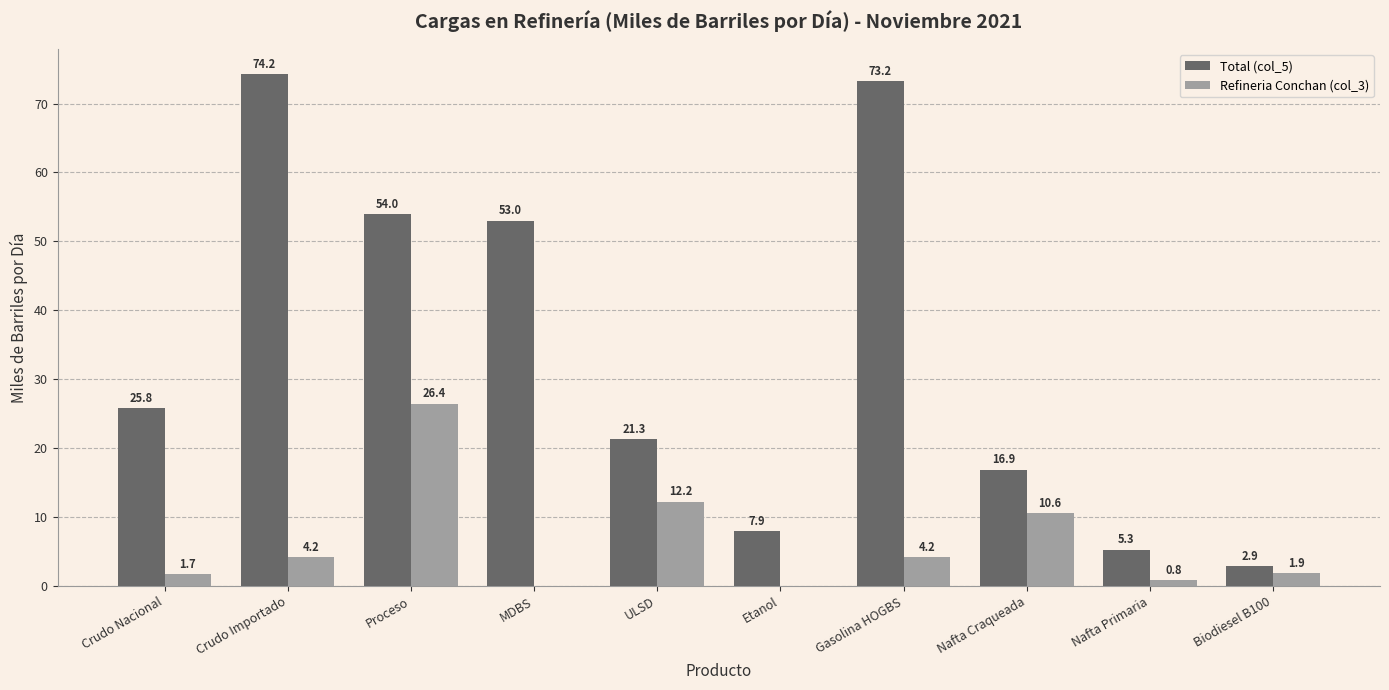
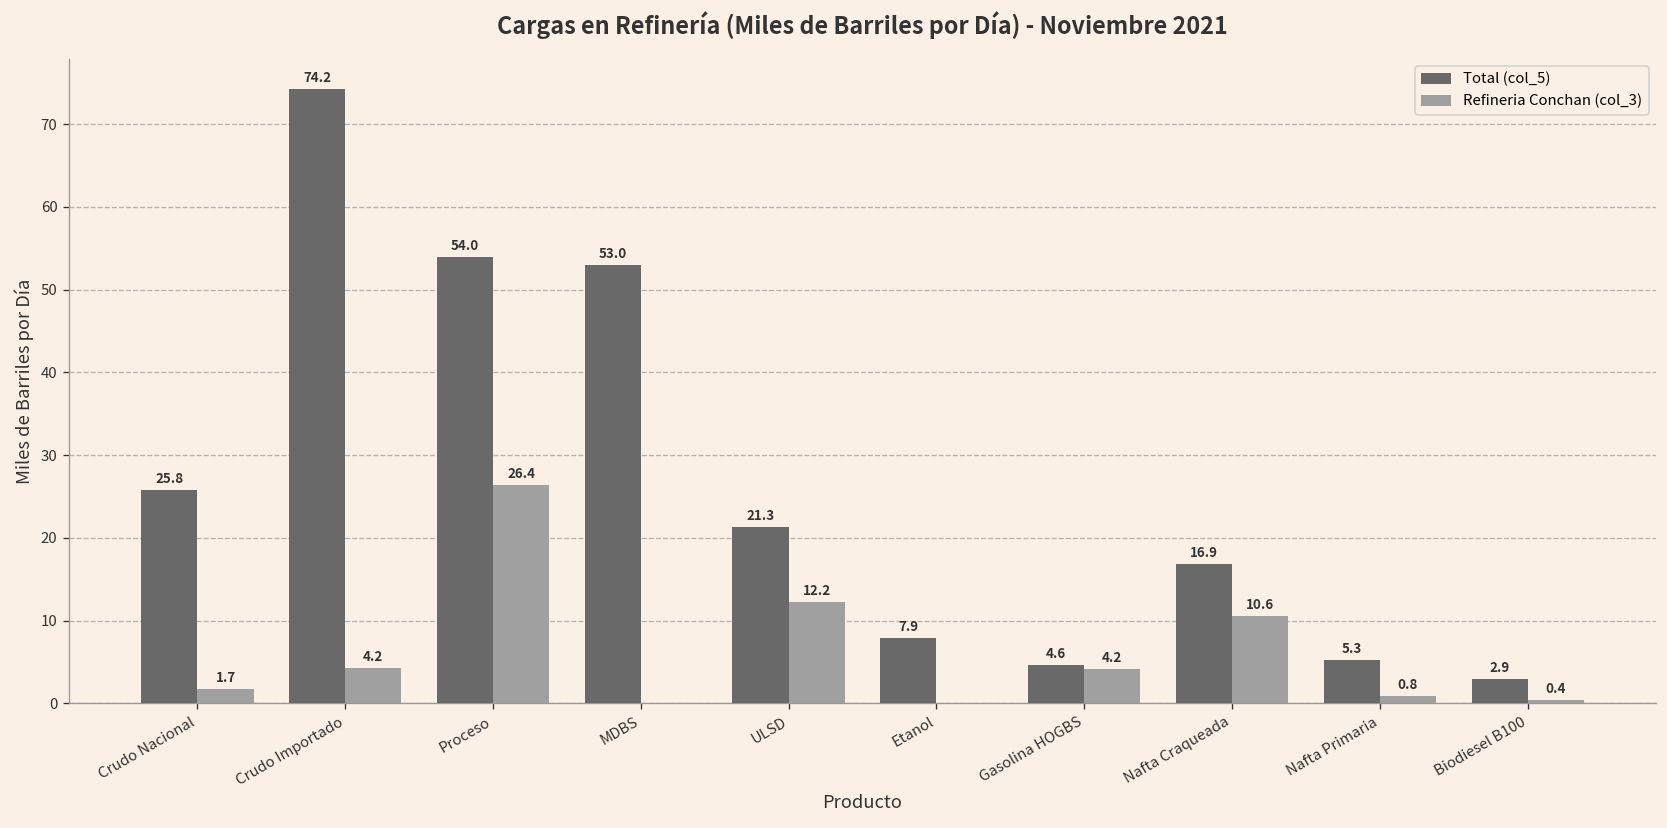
  {
    "Total (col_5)": {
      "Crudo Nacional": 25.8,
      "Crudo Importado": 74.2,
      "Proceso": 54.0,
      "MDBS": 53.0,
      "ULSD": 21.3,
      "Etanol": 7.9,
-     "Gasolina HOGBS": 73.2,
+     "Gasolina HOGBS": 4.6,
      "Nafta Craqueada": 16.9,
      "Nafta Primaria": 5.3,
      "Biodiesel B100": 2.9
    },
    "Refineria Conchan (col_3)": {
      "Crudo Nacional": 1.7,
      "Crudo Importado": 4.2,
      "Proceso": 26.4,
      "ULSD": 12.2,
      "Gasolina HOGBS": 4.2,
      "Nafta Craqueada": 10.6,
      "Nafta Primaria": 0.8,
-     "Biodiesel B100": 1.9
+     "Biodiesel B100": 0.4
    }
  }
